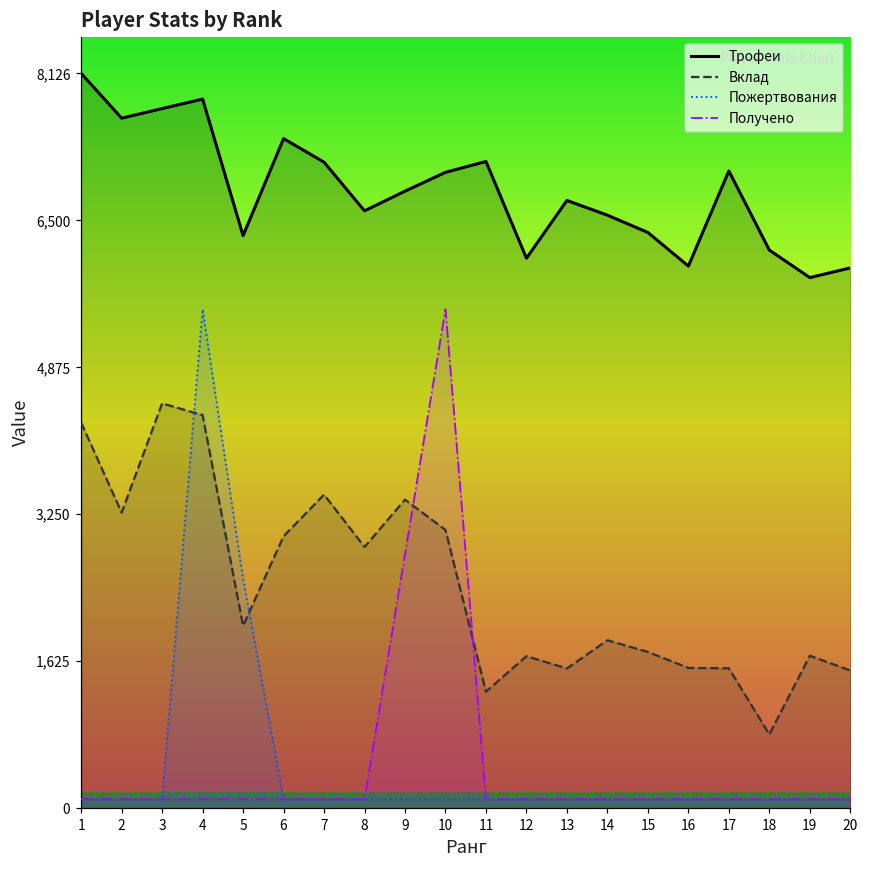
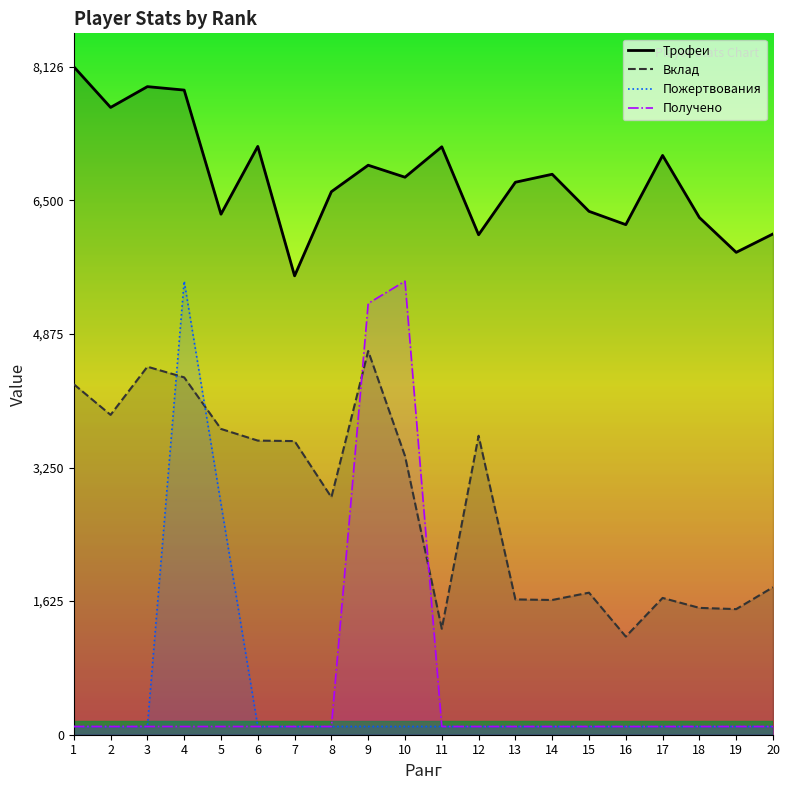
  {
    "Трофеи": {
      "1": "8,100",
      "2": "7,600",
-     "3": "7,700",
+     "3": "7,900",
      "4": "7,800",
      "5": "6,300",
-     "6": "7,400",
-     "7": "7,100",
+     "6": "7,200",
+     "7": "5,600",
      "8": "6,600",
-     "9": "6,800",
-     "10": "7,000",
+     "9": "6,900",
+     "10": "6,800",
      "11": "7,200",
      "12": "6,100",
      "13": "6,700",
-     "14": "6,600",
+     "14": "6,800",
      "15": "6,400",
-     "16": "6,000",
+     "16": "6,200",
      "17": "7,000",
-     "18": "6,200",
+     "18": "6,300",
      "19": "5,900",
-     "20": "6,000"
+     "20": "6,100"
    },
    "Вклад": {
      "1": "4,300",
-     "2": "3,300",
+     "2": "3,900",
      "3": "4,500",
      "4": "4,300",
-     "5": "2,000",
-     "6": "3,000",
-     "7": "3,500",
+     "5": "3,700",
+     "6": "3,600",
+     "7": "3,600",
      "8": "2,900",
-     "9": "3,400",
-     "10": "3,100",
+     "9": "4,700",
+     "10": "3,400",
      "11": "1,300",
-     "12": "1,700",
-     "13": "1,500",
-     "14": "1,900",
+     "12": "3,600",
+     "13": "1,600",
+     "14": "1,600",
      "15": "1,700",
-     "16": "1,600",
-     "17": "1,500",
-     "18": "800",
-     "19": "1,700",
-     "20": "1,500"
+     "16": "1,200",
+     "17": "1,700",
+     "18": "1,500",
+     "19": "1,500",
+     "20": "1,800"
    },
    "Пожертвования": {
      "4": "5,500",
-     "5": "2,500"
+     "5": "2,800"
    },
    "Получено": {
-     "9": "2,800",
+     "9": "5,200",
      "10": "5,500"
    }
  }
